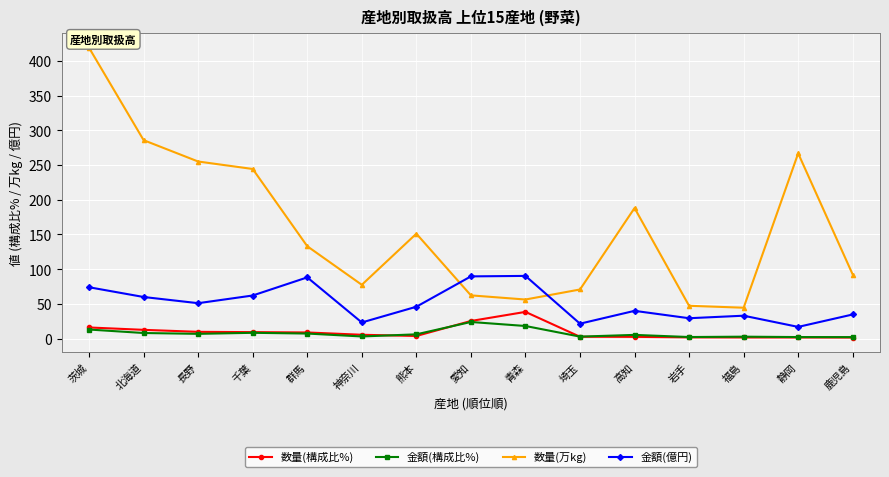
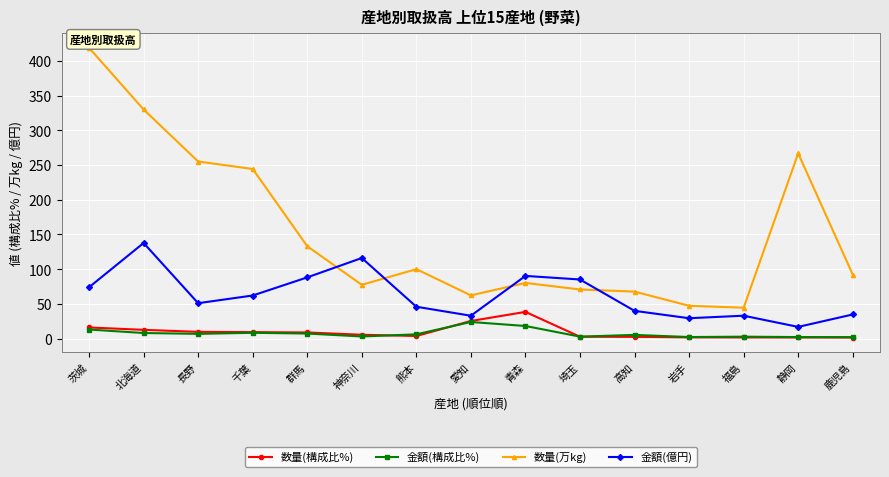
  {
    "数量(構成比%)": {
      "北海道": 10,
      "青森": 40
    },
    "金額(構成比%)": {
      "北海道": 10,
      "青森": 20
    },
    "数量(万kg)": {
-     "北海道": 290,
+     "北海道": 330,
      "長野": 250,
      "千葉": 240,
      "群馬": 130,
      "神奈川": 80,
-     "熊本": 150,
+     "熊本": 100,
      "愛知": 60,
-     "青森": 60,
+     "青森": 80,
      "埼玉": 70,
-     "高知": 190,
+     "高知": 70,
      "岩手": 50,
      "福島": 40,
      "静岡": 270,
      "鹿児島": 90
    },
    "金額(億円)": {
      "茨城": 70,
-     "北海道": 60,
+     "北海道": 140,
      "長野": 50,
      "千葉": 60,
      "群馬": 90,
-     "神奈川": 20,
+     "神奈川": 120,
      "熊本": 50,
-     "愛知": 90,
+     "愛知": 30,
      "青森": 90,
-     "埼玉": 20,
+     "埼玉": 90,
      "高知": 40,
      "岩手": 30,
      "福島": 30,
      "静岡": 20,
      "鹿児島": 30
    }
  }
